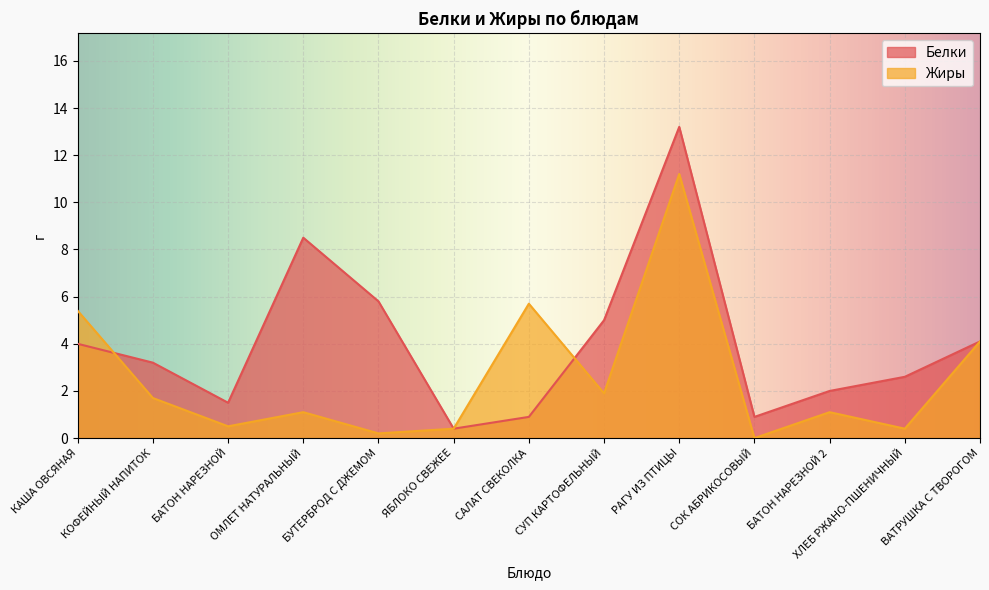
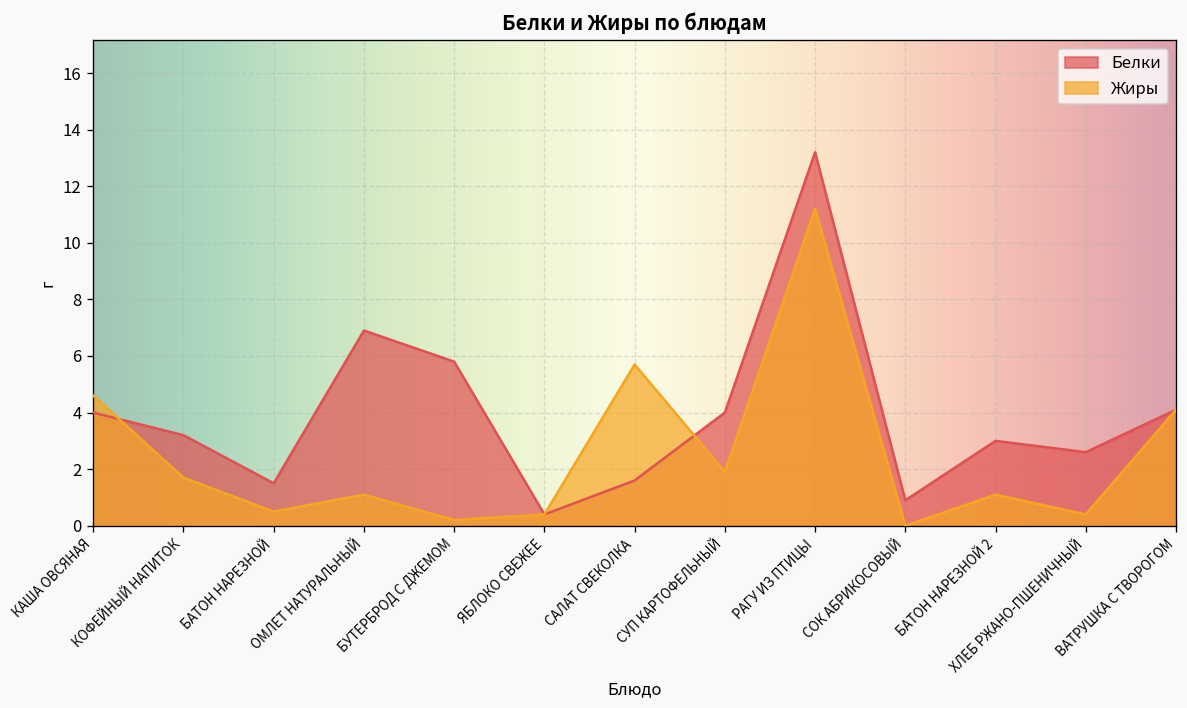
  {
    "Белки": {
      "КАША ОВСЯНАЯ": 4.0,
      "КОФЕЙНЫЙ НАПИТОК": 3.2,
      "БАТОН НАРЕЗНОЙ": 1.5,
-     "ОМЛЕТ НАТУРАЛЬНЫЙ": 8.5,
+     "ОМЛЕТ НАТУРАЛЬНЫЙ": 6.9,
      "БУТЕРБРОД С ДЖЕМОМ": 5.8,
-     "САЛАТ СВЕКОЛКА": 0.9,
-     "СУП КАРТОФЕЛЬНЫЙ": 5,
+     "САЛАТ СВЕКОЛКА": 1.6,
+     "СУП КАРТОФЕЛЬНЫЙ": 4,
      "РАГУ ИЗ ПТИЦЫ": 13.2,
      "СОК АБРИКОСОВЫЙ": 0.9,
-     "БАТОН НАРЕЗНОЙ 2": 2,
+     "БАТОН НАРЕЗНОЙ 2": 3,
      "ХЛЕБ РЖАНО-ПШЕНИЧНЫЙ": 2.6
    },
    "Жиры": {
-     "КАША ОВСЯНАЯ": 5.4,
+     "КАША ОВСЯНАЯ": 4.6,
      "КОФЕЙНЫЙ НАПИТОК": 1.7,
      "БАТОН НАРЕЗНОЙ": 0.5,
      "ОМЛЕТ НАТУРАЛЬНЫЙ": 1.1,
      "БУТЕРБРОД С ДЖЕМОМ": 0.2,
      "САЛАТ СВЕКОЛКА": 5.7,
      "СУП КАРТОФЕЛЬНЫЙ": 1.9,
      "РАГУ ИЗ ПТИЦЫ": 11.2,
      "СОК АБРИКОСОВЫЙ": 0.0,
      "БАТОН НАРЕЗНОЙ 2": 1.1,
      "ХЛЕБ РЖАНО-ПШЕНИЧНЫЙ": 0.4
    }
  }
